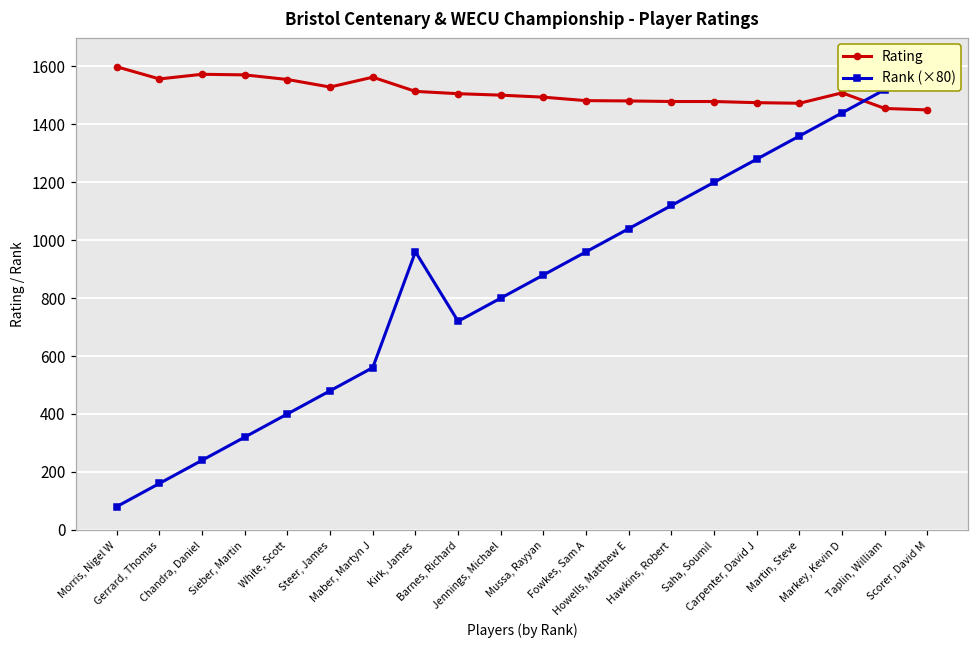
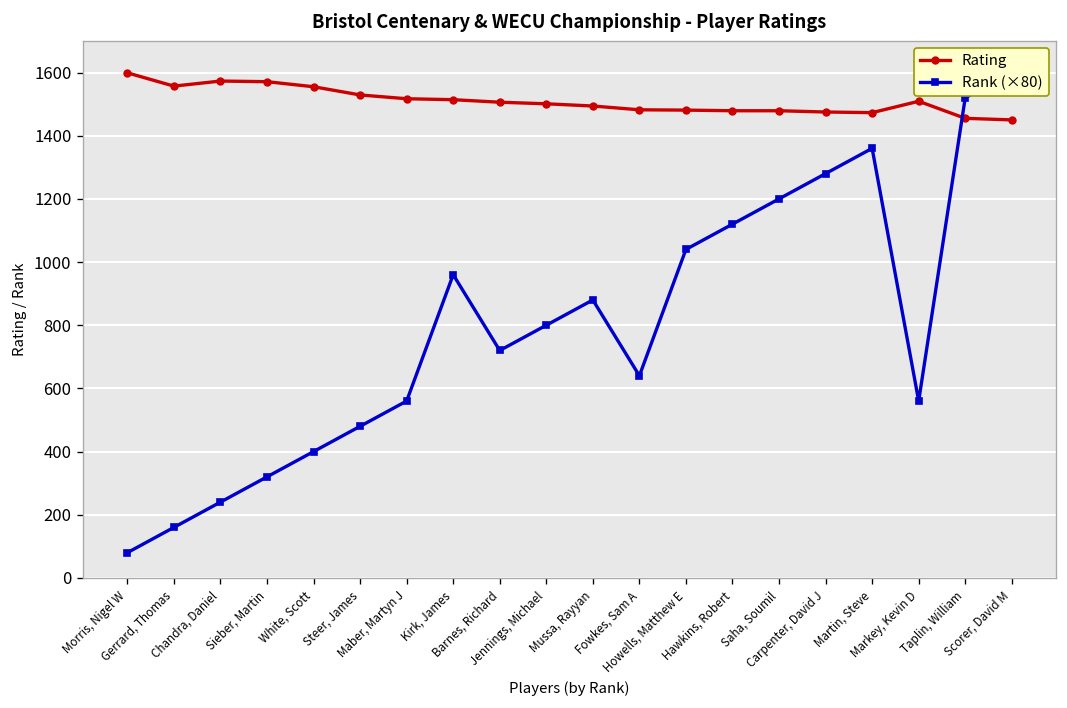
  {
    "Rating": {
      "Morris, Nigel W": 1600,
      "Gerrard, Thomas": 1560,
      "Chandra, Daniel": 1570,
      "Sieber, Martin": 1570,
      "White, Scott": 1560,
      "Steer, James": 1530,
-     "Maber, Martyn J": 1560,
+     "Maber, Martyn J": 1520,
      "Kirk, James": 1510,
      "Barnes, Richard": 1510,
      "Jennings, Michael": 1500,
      "Mussa, Rayyan": 1490,
      "Fowkes, Sam A": 1480,
      "Howells, Matthew E": 1480,
      "Hawkins, Robert": 1480,
      "Saha, Soumil": 1480,
      "Carpenter, David J": 1480,
      "Martin, Steve": 1470,
      "Markey, Kevin D": 1510,
      "Taplin, William": 1460,
      "Scorer, David M": 1450
    },
    "Rank (×80)": {
      "Morris, Nigel W": 80,
      "Gerrard, Thomas": 160,
      "Chandra, Daniel": 240,
      "Sieber, Martin": 320,
      "White, Scott": 400,
      "Steer, James": 480,
      "Maber, Martyn J": 560,
      "Kirk, James": 960,
      "Barnes, Richard": 720,
      "Jennings, Michael": 800,
      "Mussa, Rayyan": 880,
-     "Fowkes, Sam A": 960,
+     "Fowkes, Sam A": 640,
      "Howells, Matthew E": 1040,
      "Hawkins, Robert": 1120,
      "Saha, Soumil": 1200,
      "Carpenter, David J": 1280,
      "Martin, Steve": 1360,
-     "Markey, Kevin D": 1440
+     "Markey, Kevin D": 560
    }
  }
